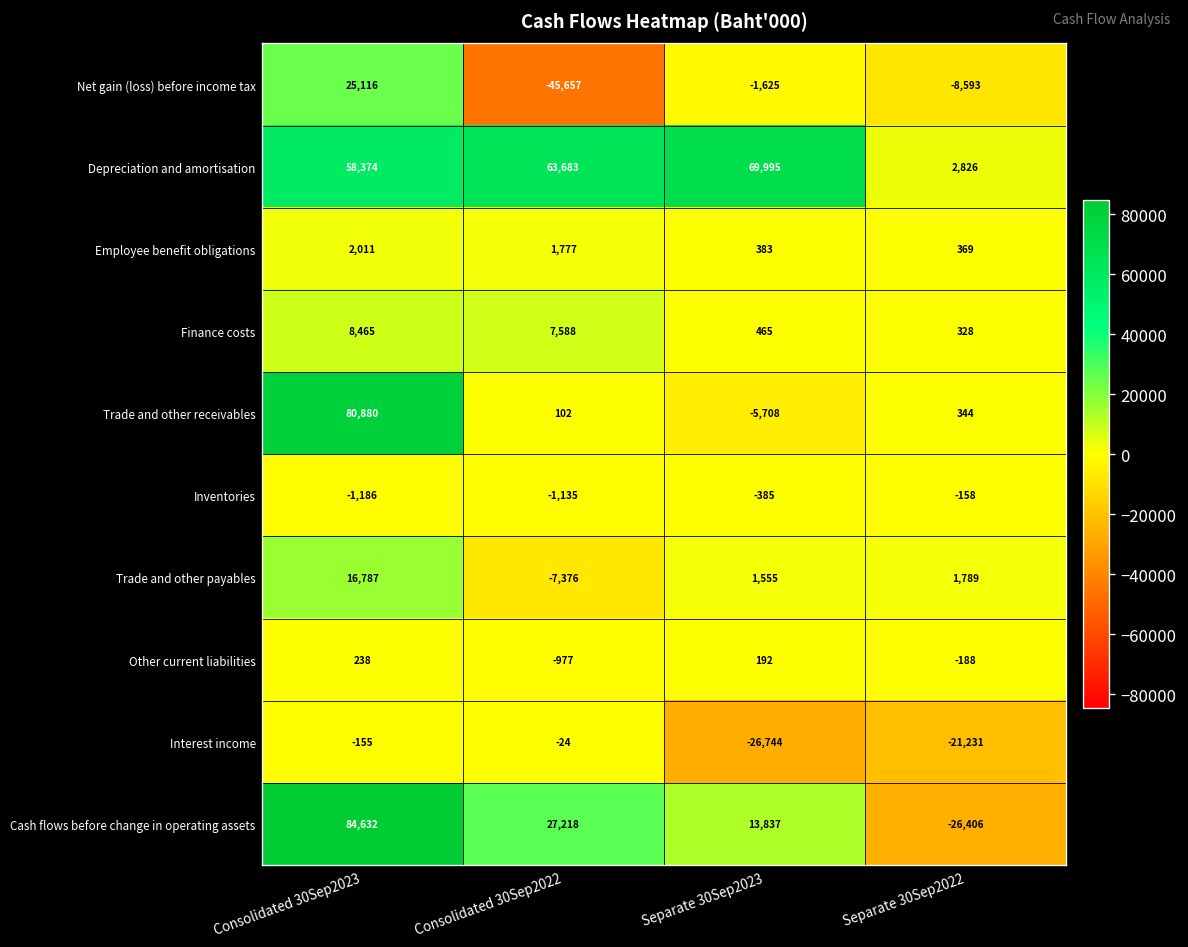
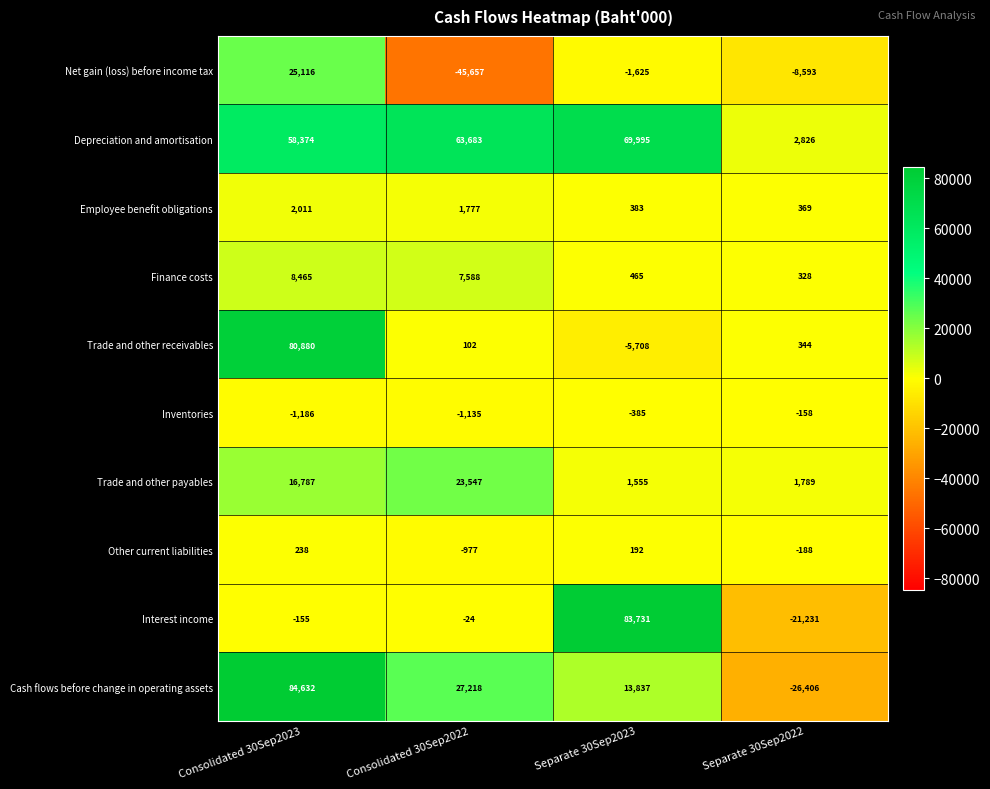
  {
    "Net gain (loss) before income tax": {
      "Consolidated 30Sep2023": "25,116",
      "Consolidated 30Sep2022": "-45,657",
      "Separate 30Sep2023": "-1,625",
      "Separate 30Sep2022": "-8,593"
    },
    "Depreciation and amortisation": {
      "Consolidated 30Sep2023": "58,374",
      "Consolidated 30Sep2022": "63,683",
      "Separate 30Sep2023": "69,995",
      "Separate 30Sep2022": "2,826"
    },
    "Employee benefit obligations": {
      "Consolidated 30Sep2023": "2,011",
      "Consolidated 30Sep2022": "1,777",
      "Separate 30Sep2023": "383",
      "Separate 30Sep2022": "369"
    },
    "Finance costs": {
      "Consolidated 30Sep2023": "8,465",
      "Consolidated 30Sep2022": "7,588",
      "Separate 30Sep2023": "465",
      "Separate 30Sep2022": "328"
    },
    "Trade and other receivables": {
      "Consolidated 30Sep2023": "80,880",
      "Consolidated 30Sep2022": "102",
      "Separate 30Sep2023": "-5,708",
      "Separate 30Sep2022": "344"
    },
    "Inventories": {
      "Consolidated 30Sep2023": "-1,186",
      "Consolidated 30Sep2022": "-1,135",
      "Separate 30Sep2023": "-385",
      "Separate 30Sep2022": "-158"
    },
    "Trade and other payables": {
      "Consolidated 30Sep2023": "16,787",
-     "Consolidated 30Sep2022": "-7,376",
+     "Consolidated 30Sep2022": "23,547",
      "Separate 30Sep2023": "1,555",
      "Separate 30Sep2022": "1,789"
    },
    "Other current liabilities": {
      "Consolidated 30Sep2023": "238",
      "Consolidated 30Sep2022": "-977",
      "Separate 30Sep2023": "192",
      "Separate 30Sep2022": "-188"
    },
    "Interest income": {
      "Consolidated 30Sep2023": "-155",
      "Consolidated 30Sep2022": "-24",
-     "Separate 30Sep2023": "-26,744",
+     "Separate 30Sep2023": "83,731",
      "Separate 30Sep2022": "-21,231"
    },
    "Cash flows before change in operating assets": {
      "Consolidated 30Sep2023": "84,632",
      "Consolidated 30Sep2022": "27,218",
      "Separate 30Sep2023": "13,837",
      "Separate 30Sep2022": "-26,406"
    }
  }
